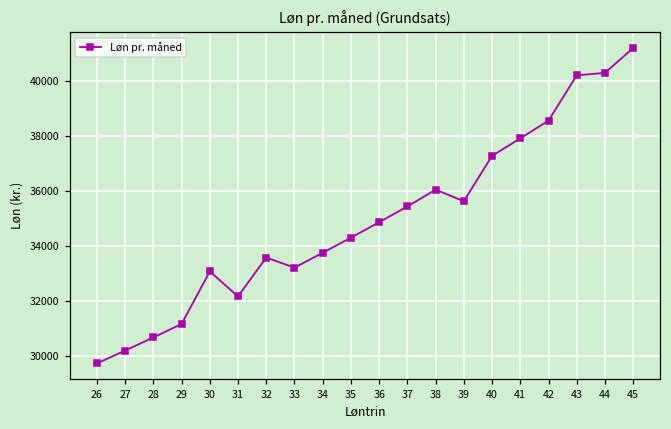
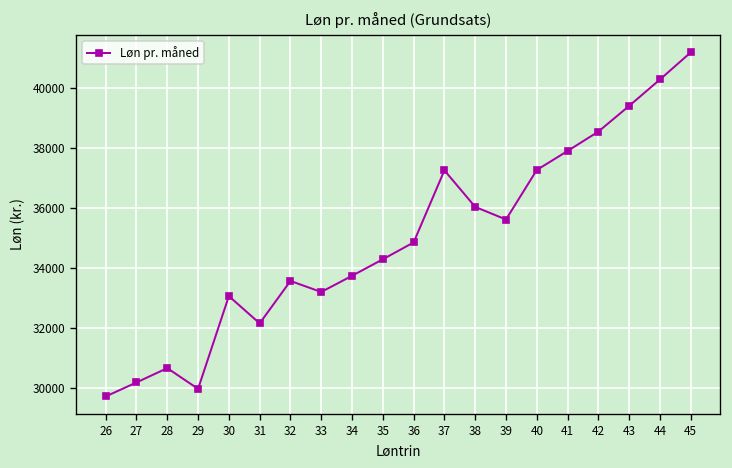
  {
    "26": 29700,
    "27": 30200,
    "28": 30700,
-   "29": 31100,
+   "29": 30000,
    "30": 33100,
    "31": 32100,
    "32": 33600,
    "33": 33200,
    "34": 33700,
    "35": 34300,
    "36": 34800,
-   "37": 35400,
+   "37": 37300,
    "38": 36000,
    "39": 35600,
    "40": 37300,
    "41": 37900,
    "42": 38500,
-   "43": 40200,
+   "43": 39400,
    "44": 40300,
    "45": 41200
  }
